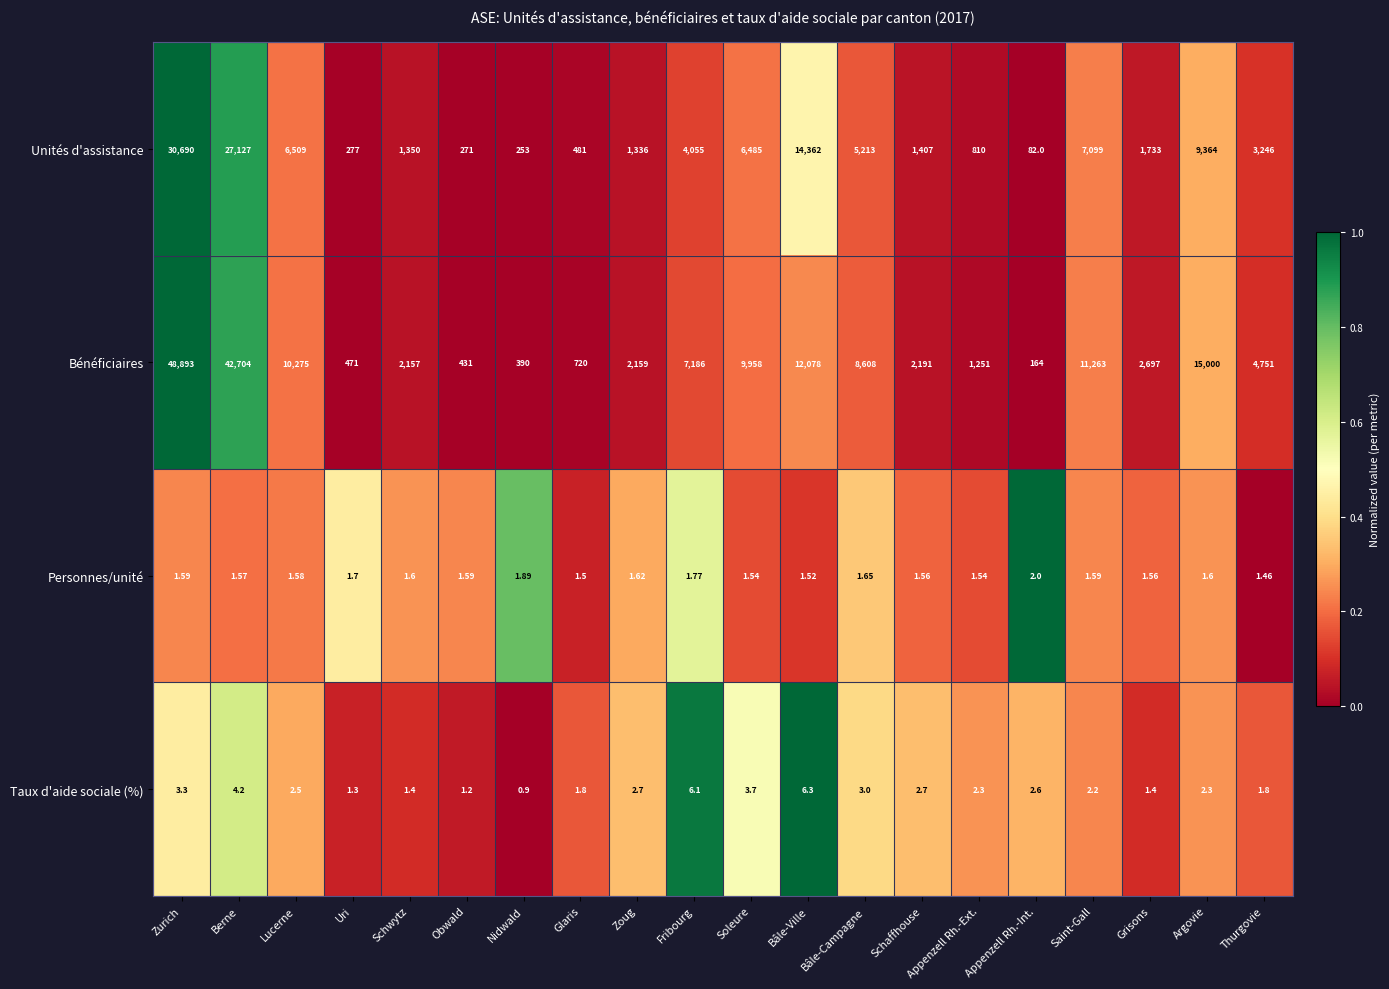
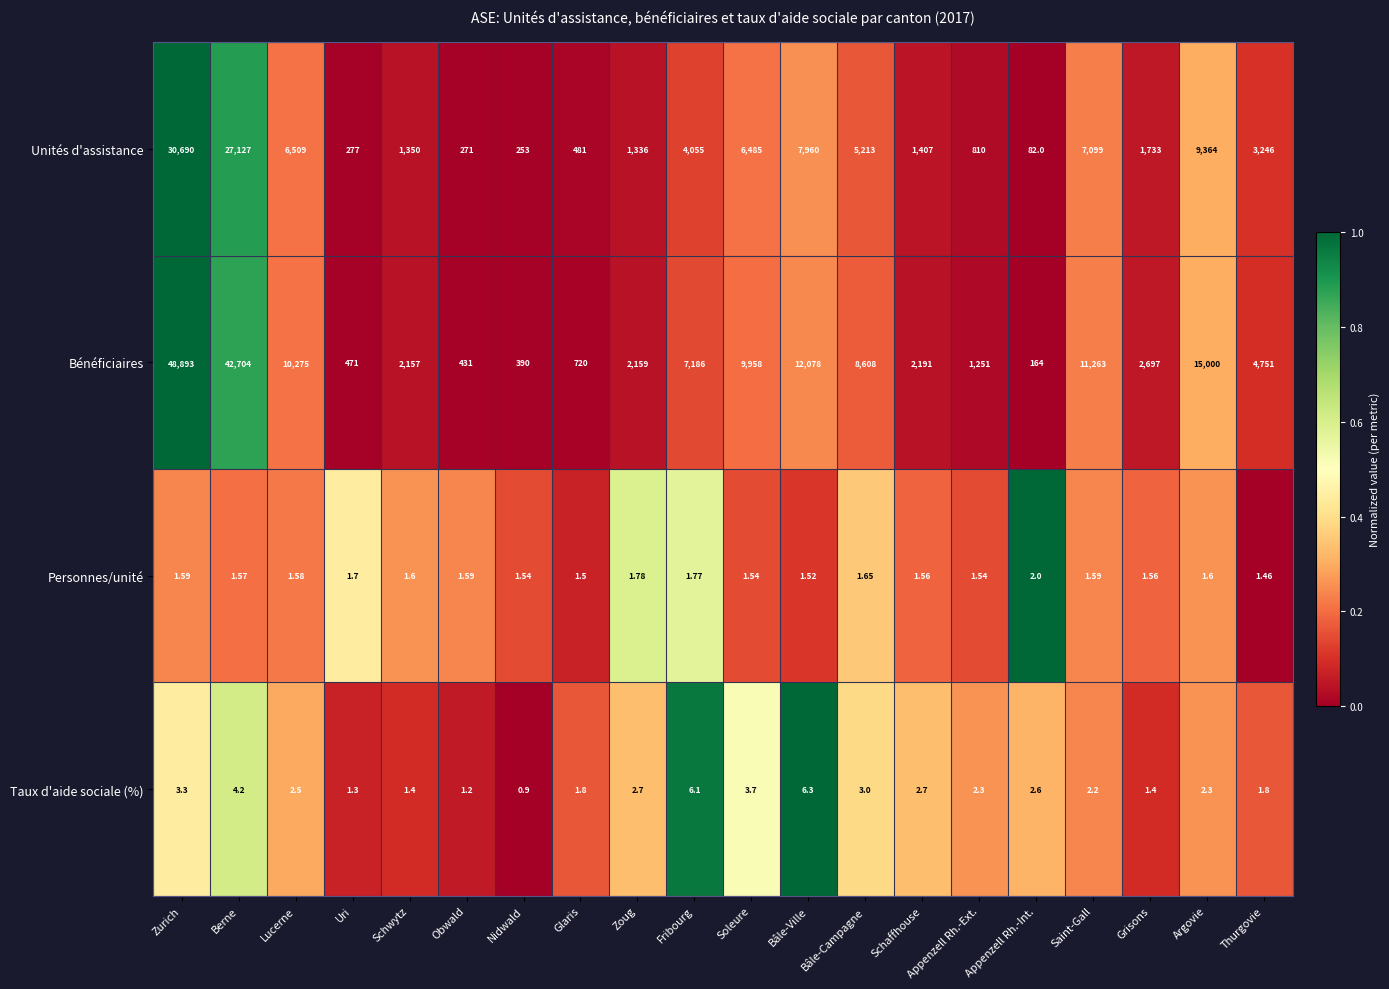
  {
    "Unités d'assistance": {
      "Zurich": "30,690",
      "Berne": "27,127",
      "Lucerne": "6,509",
      "Uri": "277",
      "Schwytz": "1,350",
      "Obwald": "271",
      "Nidwald": "253",
      "Glaris": "481",
      "Zoug": "1,336",
      "Fribourg": "4,055",
      "Soleure": "6,485",
-     "Bâle-Ville": "14,362",
+     "Bâle-Ville": "7,960",
      "Bâle-Campagne": "5,213",
      "Schaffhouse": "1,407",
      "Appenzell Rh.-Ext.": "810",
      "Appenzell Rh.-Int.": "82.0",
      "Saint-Gall": "7,099",
      "Grisons": "1,733",
      "Argovie": "9,364",
      "Thurgovie": "3,246"
    },
    "Bénéficiaires": {
      "Zurich": "48,893",
      "Berne": "42,704",
      "Lucerne": "10,275",
      "Uri": "471",
      "Schwytz": "2,157",
      "Obwald": "431",
      "Nidwald": "390",
      "Glaris": "720",
      "Zoug": "2,159",
      "Fribourg": "7,186",
      "Soleure": "9,958",
      "Bâle-Ville": "12,078",
      "Bâle-Campagne": "8,608",
      "Schaffhouse": "2,191",
      "Appenzell Rh.-Ext.": "1,251",
      "Appenzell Rh.-Int.": "164",
      "Saint-Gall": "11,263",
      "Grisons": "2,697",
      "Argovie": "15,000",
      "Thurgovie": "4,751"
    },
    "Personnes/unité": {
      "Zurich": "1.59",
      "Berne": "1.57",
      "Lucerne": "1.58",
      "Uri": "1.7",
      "Schwytz": "1.6",
      "Obwald": "1.59",
-     "Nidwald": "1.89",
+     "Nidwald": "1.54",
      "Glaris": "1.5",
-     "Zoug": "1.62",
+     "Zoug": "1.78",
      "Fribourg": "1.77",
      "Soleure": "1.54",
      "Bâle-Ville": "1.52",
      "Bâle-Campagne": "1.65",
      "Schaffhouse": "1.56",
      "Appenzell Rh.-Ext.": "1.54",
      "Appenzell Rh.-Int.": "2.0",
      "Saint-Gall": "1.59",
      "Grisons": "1.56",
      "Argovie": "1.6",
      "Thurgovie": "1.46"
    },
    "Taux d'aide sociale (%)": {
      "Zurich": "3.3",
      "Berne": "4.2",
      "Lucerne": "2.5",
      "Uri": "1.3",
      "Schwytz": "1.4",
      "Obwald": "1.2",
      "Nidwald": "0.9",
      "Glaris": "1.8",
      "Zoug": "2.7",
      "Fribourg": "6.1",
      "Soleure": "3.7",
      "Bâle-Ville": "6.3",
      "Bâle-Campagne": "3.0",
      "Schaffhouse": "2.7",
      "Appenzell Rh.-Ext.": "2.3",
      "Appenzell Rh.-Int.": "2.6",
      "Saint-Gall": "2.2",
      "Grisons": "1.4",
      "Argovie": "2.3",
      "Thurgovie": "1.8"
    }
  }
